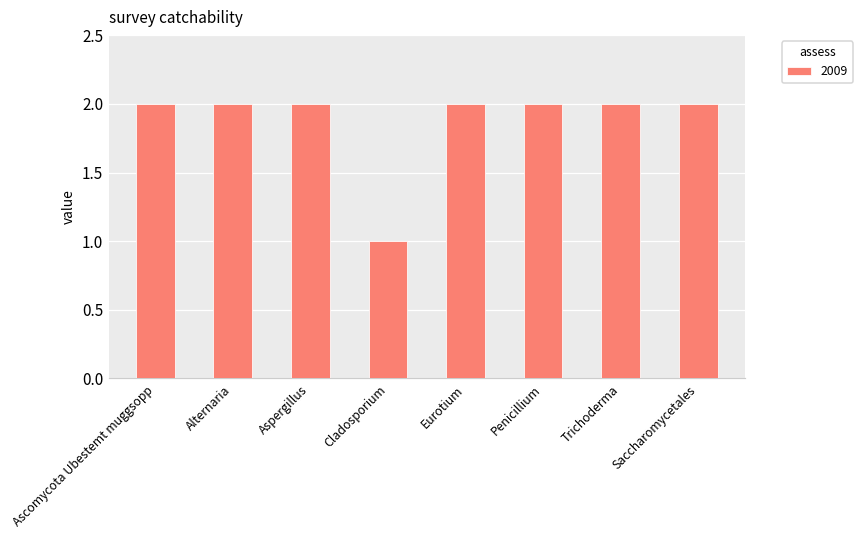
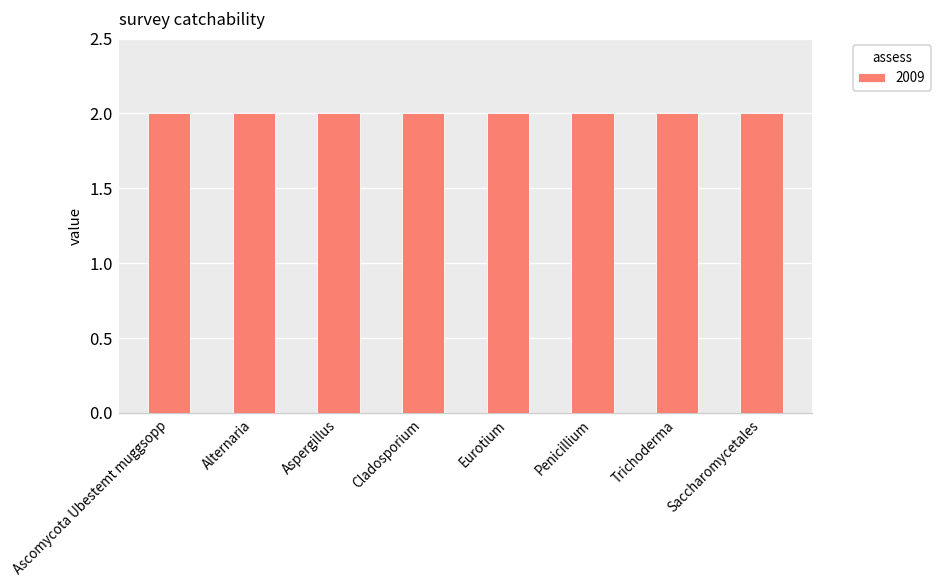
  {
    "Ascomycota Ubestemt muggsopp": 2,
    "Alternaria": 2,
    "Aspergillus": 2,
-   "Cladosporium": 1,
+   "Cladosporium": 2,
    "Eurotium": 2,
    "Penicillium": 2,
    "Trichoderma": 2,
    "Saccharomycetales": 2
  }
